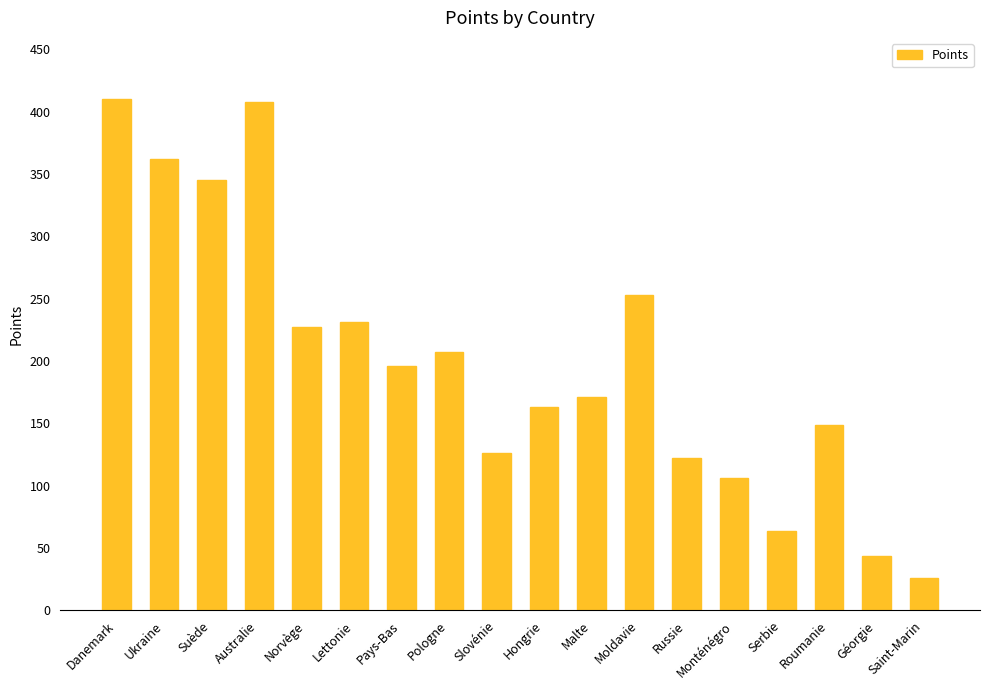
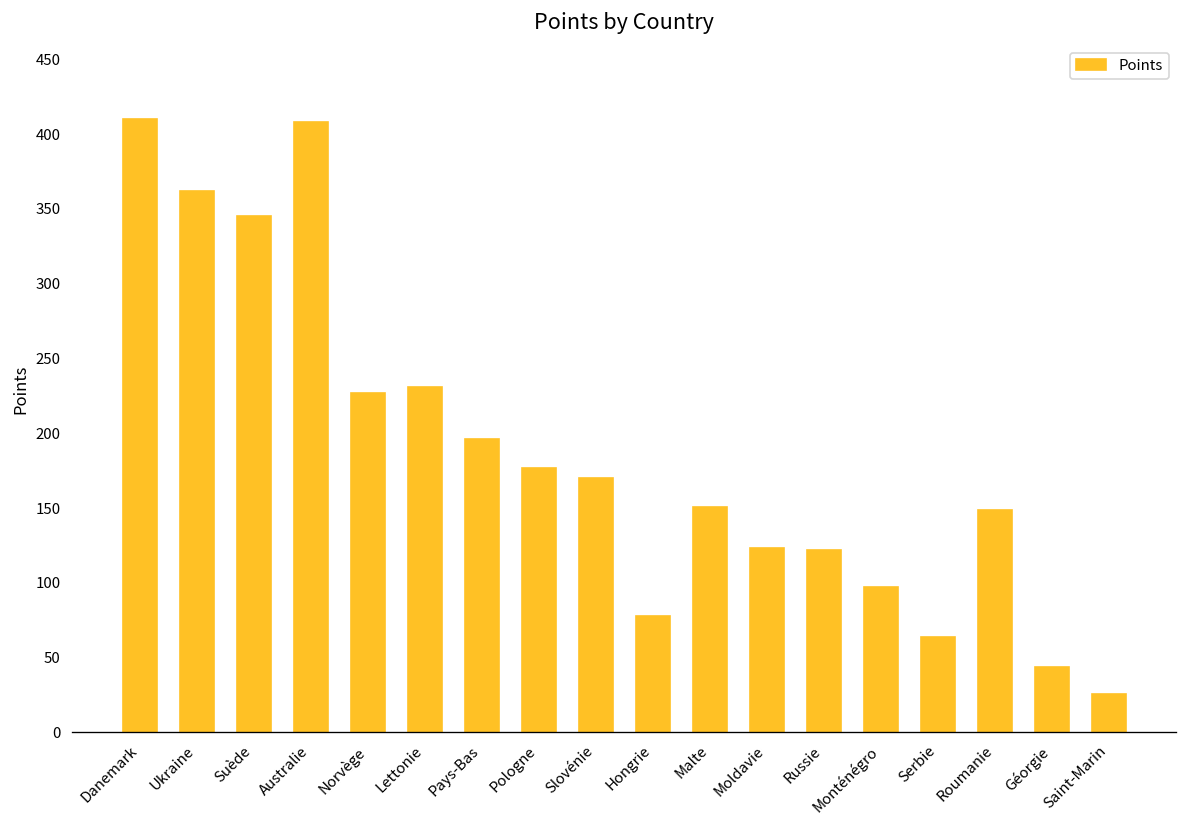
  {
    "Danemark": 410,
    "Ukraine": 362,
    "Suède": 345,
    "Australie": 408,
    "Norvège": 227,
    "Lettonie": 231,
    "Pays-Bas": 196,
-   "Pologne": 207,
-   "Slovénie": 126,
-   "Hongrie": 163,
-   "Malte": 171,
-   "Moldavie": 253,
+   "Pologne": 177,
+   "Slovénie": 170,
+   "Hongrie": 78,
+   "Malte": 151,
+   "Moldavie": 123,
    "Russie": 122,
-   "Monténégro": 106,
+   "Monténégro": 97,
    "Serbie": 64,
    "Roumanie": 149,
    "Géorgie": 44,
    "Saint-Marin": 26
  }
